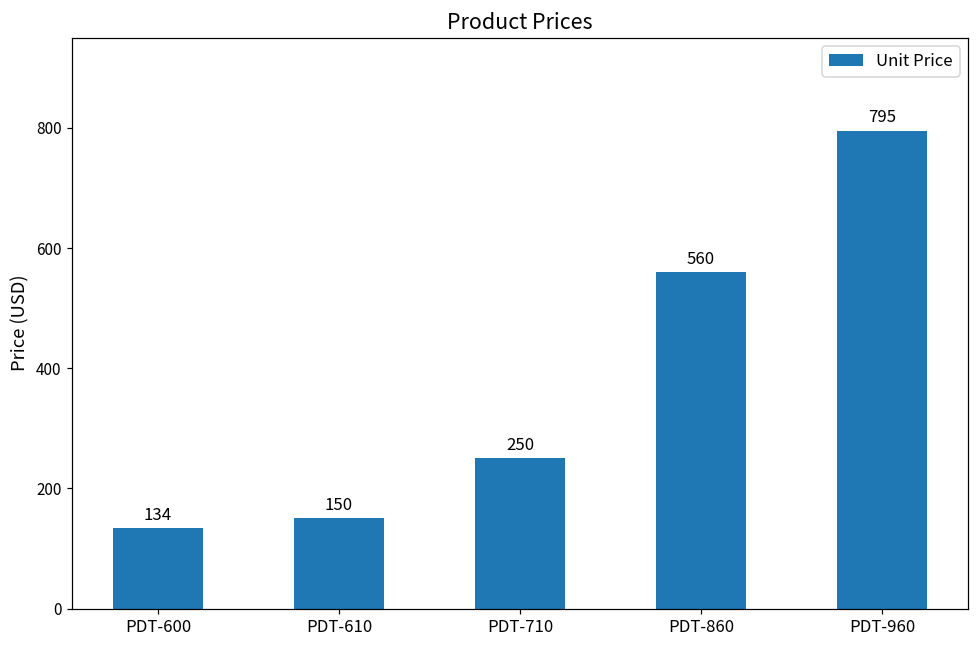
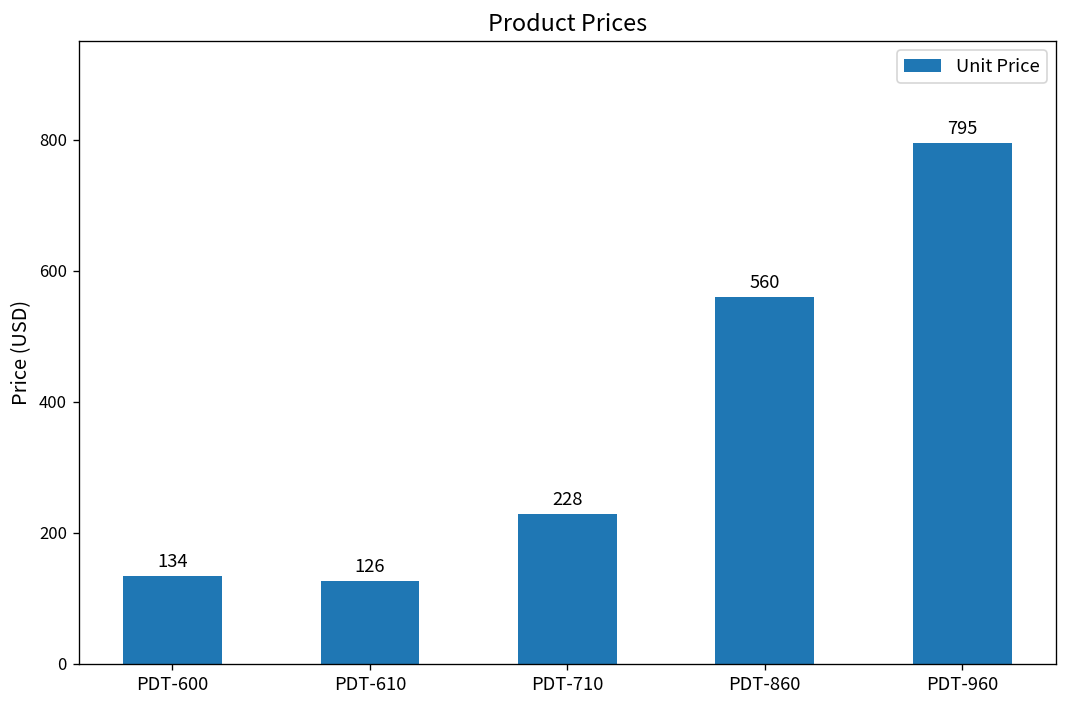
  {
    "PDT-600": 134,
-   "PDT-610": 150,
-   "PDT-710": 250,
+   "PDT-610": 126,
+   "PDT-710": 228,
    "PDT-860": 560,
    "PDT-960": 795
  }
